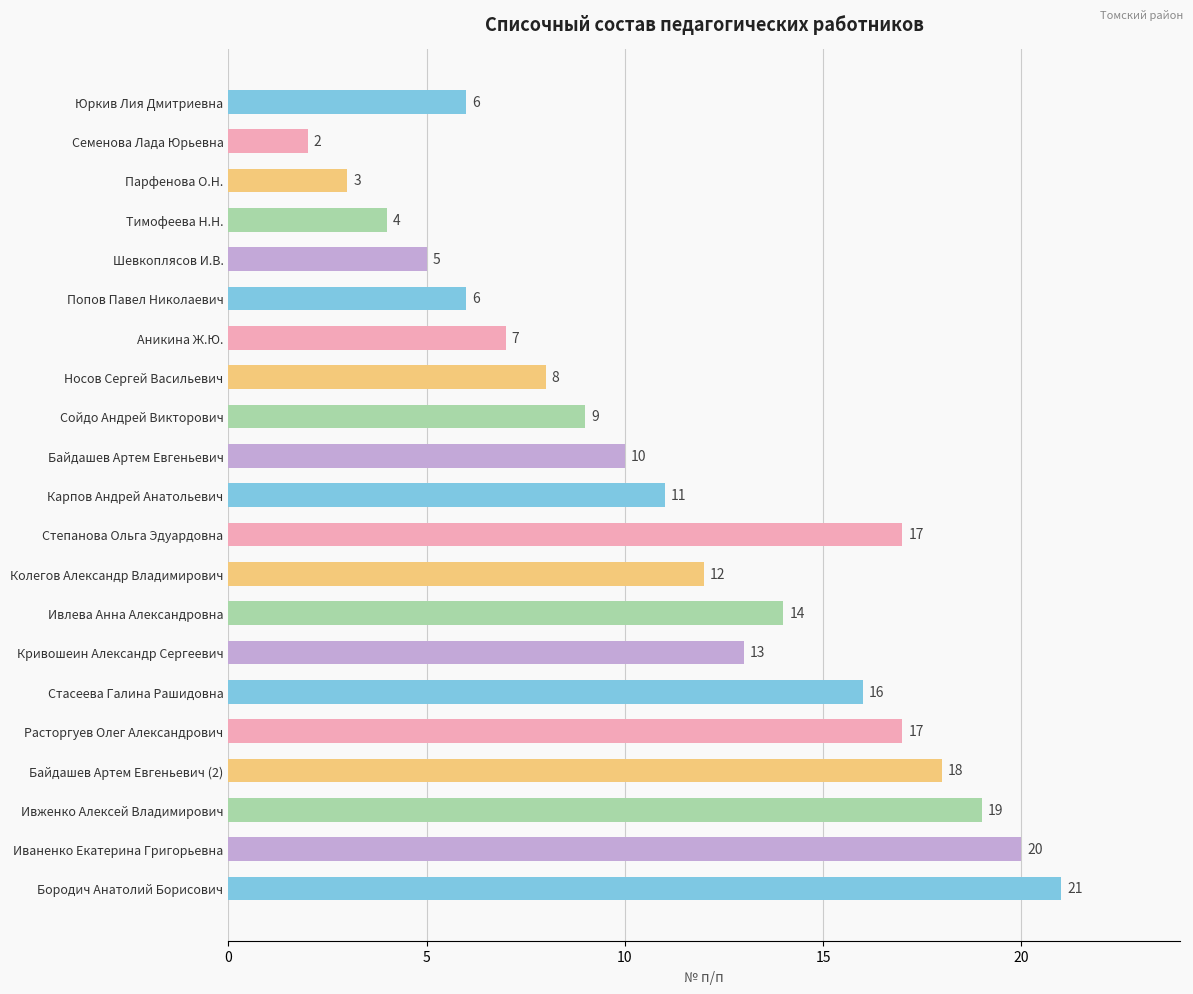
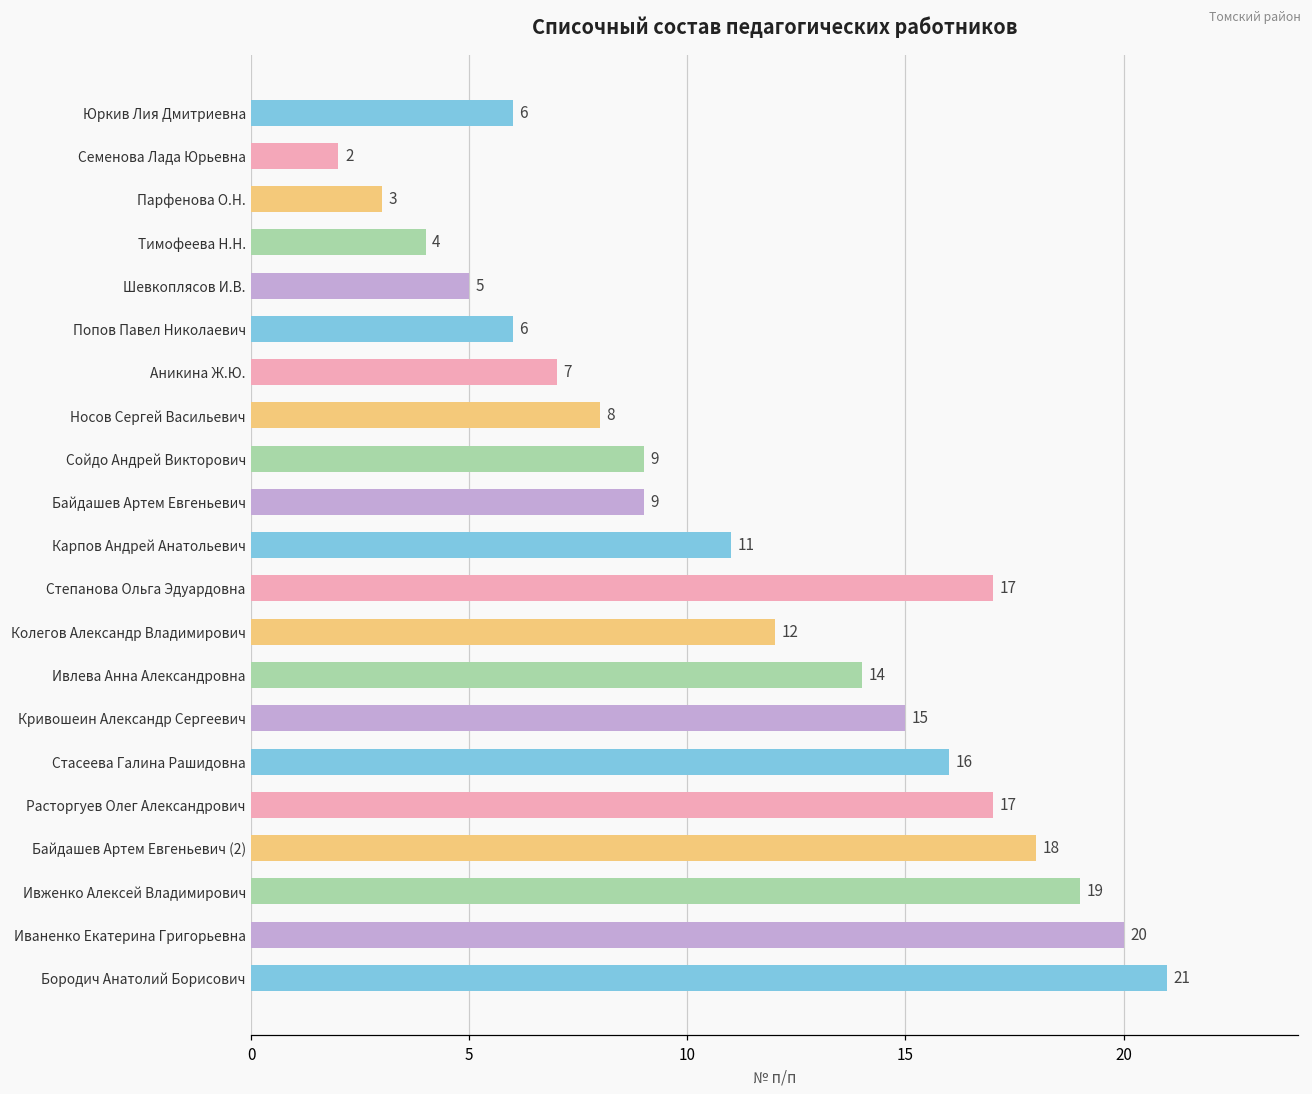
  {
    "Юркив Лия Дмитриевна": 6,
    "Семенова Лада Юрьевна": 2,
    "Парфенова О.Н.": 3,
    "Тимофеева Н.Н.": 4,
    "Шевкоплясов И.В.": 5,
    "Попов Павел Николаевич": 6,
    "Аникина Ж.Ю.": 7,
    "Носов Сергей Васильевич": 8,
    "Сойдо Андрей Викторович": 9,
-   "Байдашев Артем Евгеньевич": 10,
+   "Байдашев Артем Евгеньевич": 9,
    "Карпов Андрей Анатольевич": 11,
    "Степанова Ольга Эдуардовна": 17,
    "Колегов Александр Владимирович": 12,
    "Ивлева Анна Александровна": 14,
-   "Кривошеин Александр Сергеевич": 13,
+   "Кривошеин Александр Сергеевич": 15,
    "Стасеева Галина Рашидовна": 16,
    "Расторгуев Олег Александрович": 17,
    "Байдашев Артем Евгеньевич (2)": 18,
    "Ивженко Алексей Владимирович": 19,
    "Иваненко Екатерина Григорьевна": 20,
    "Бородич Анатолий Борисович": 21
  }
